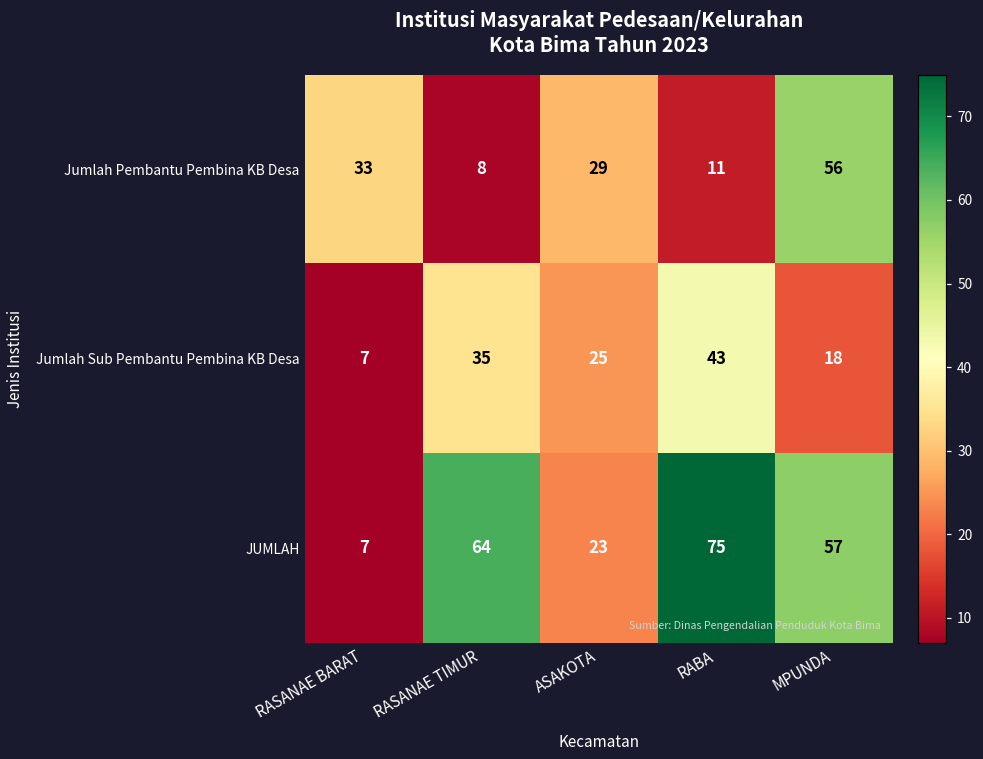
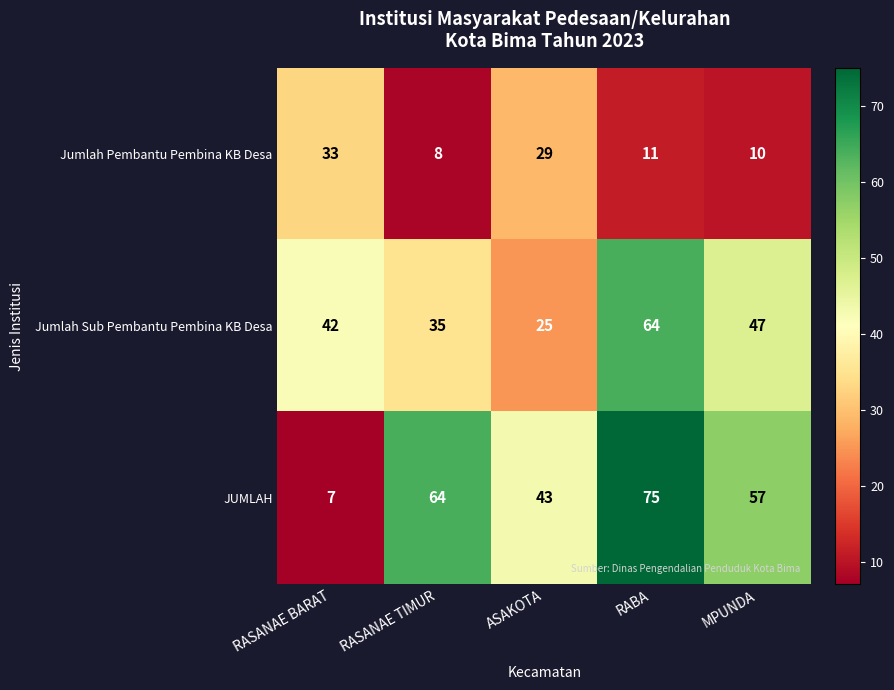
  {
    "Jumlah Pembantu Pembina KB Desa": {
      "RASANAE BARAT": 33,
      "RASANAE TIMUR": 8,
      "ASAKOTA": 29,
      "RABA": 11,
-     "MPUNDA": 56
+     "MPUNDA": 10
    },
    "Jumlah Sub Pembantu Pembina KB Desa": {
-     "RASANAE BARAT": 7,
+     "RASANAE BARAT": 42,
      "RASANAE TIMUR": 35,
      "ASAKOTA": 25,
-     "RABA": 43,
-     "MPUNDA": 18
+     "RABA": 64,
+     "MPUNDA": 47
    },
    "JUMLAH": {
      "RASANAE BARAT": 7,
      "RASANAE TIMUR": 64,
-     "ASAKOTA": 23,
+     "ASAKOTA": 43,
      "MPUNDA": 57
    }
  }
